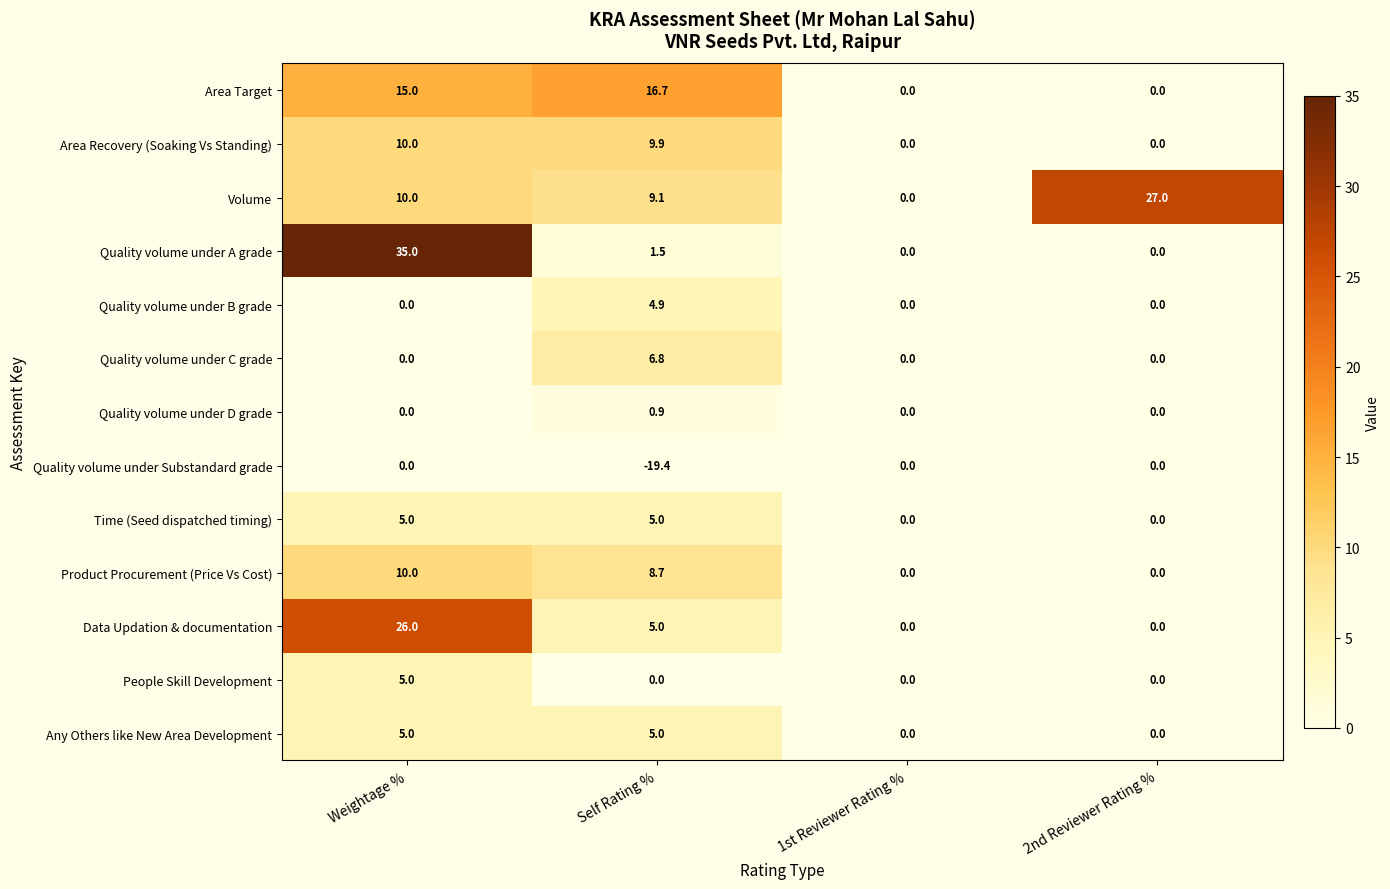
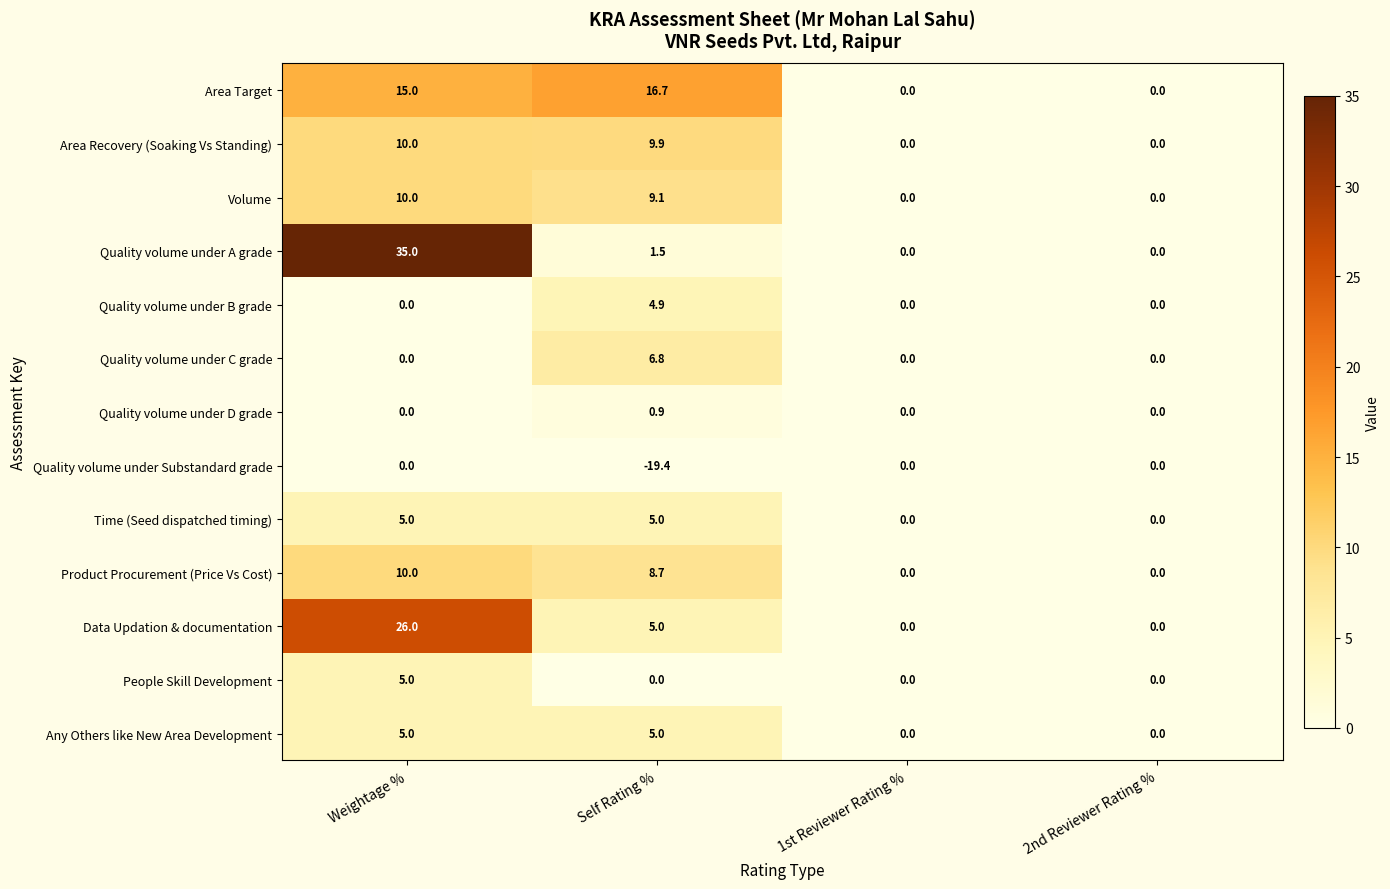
  {
    "Area Target": {
      "Weightage %": 15.0,
      "Self Rating %": 16.7,
      "1st Reviewer Rating %": 0.0,
      "2nd Reviewer Rating %": 0.0
    },
    "Area Recovery (Soaking Vs Standing)": {
      "Weightage %": 10.0,
      "Self Rating %": 9.9,
      "1st Reviewer Rating %": 0.0,
      "2nd Reviewer Rating %": 0.0
    },
    "Volume": {
      "Weightage %": 10.0,
      "Self Rating %": 9.1,
      "1st Reviewer Rating %": 0.0,
-     "2nd Reviewer Rating %": 27.0
+     "2nd Reviewer Rating %": 0.0
    },
    "Quality volume under A grade": {
      "Weightage %": 35.0,
      "Self Rating %": 1.5,
      "1st Reviewer Rating %": 0.0,
      "2nd Reviewer Rating %": 0.0
    },
    "Quality volume under B grade": {
      "Weightage %": 0.0,
      "Self Rating %": 4.9,
      "1st Reviewer Rating %": 0.0,
      "2nd Reviewer Rating %": 0.0
    },
    "Quality volume under C grade": {
      "Weightage %": 0.0,
      "Self Rating %": 6.8,
      "1st Reviewer Rating %": 0.0,
      "2nd Reviewer Rating %": 0.0
    },
    "Quality volume under D grade": {
      "Weightage %": 0.0,
      "Self Rating %": 0.9,
      "1st Reviewer Rating %": 0.0,
      "2nd Reviewer Rating %": 0.0
    },
    "Quality volume under Substandard grade": {
      "Weightage %": 0.0,
      "Self Rating %": -19.4,
      "1st Reviewer Rating %": 0.0,
      "2nd Reviewer Rating %": 0.0
    },
    "Time (Seed dispatched timing)": {
      "Weightage %": 5.0,
      "Self Rating %": 5.0,
      "1st Reviewer Rating %": 0.0,
      "2nd Reviewer Rating %": 0.0
    },
    "Product Procurement (Price Vs Cost)": {
      "Weightage %": 10.0,
      "Self Rating %": 8.7,
      "1st Reviewer Rating %": 0.0,
      "2nd Reviewer Rating %": 0.0
    },
    "Data Updation & documentation": {
      "Weightage %": 26.0,
      "Self Rating %": 5.0,
      "1st Reviewer Rating %": 0.0,
      "2nd Reviewer Rating %": 0.0
    },
    "People Skill Development": {
      "Weightage %": 5.0,
      "Self Rating %": 0.0,
      "1st Reviewer Rating %": 0.0,
      "2nd Reviewer Rating %": 0.0
    },
    "Any Others like New Area Development": {
      "Weightage %": 5.0,
      "Self Rating %": 5.0,
      "1st Reviewer Rating %": 0.0,
      "2nd Reviewer Rating %": 0.0
    }
  }
